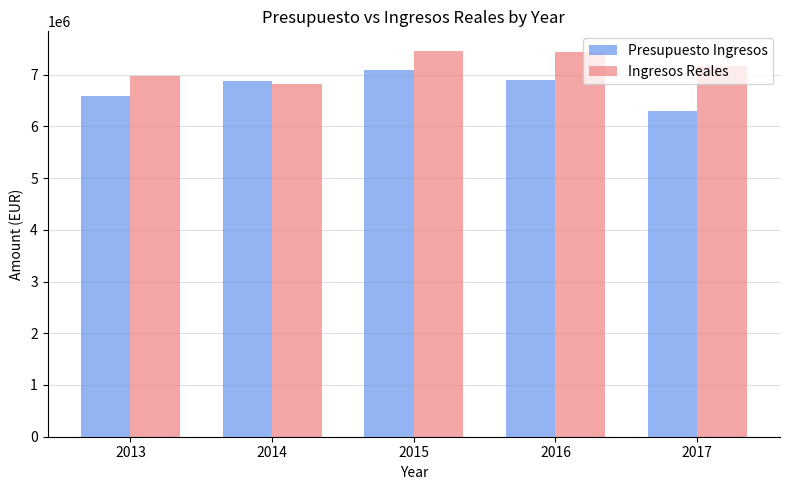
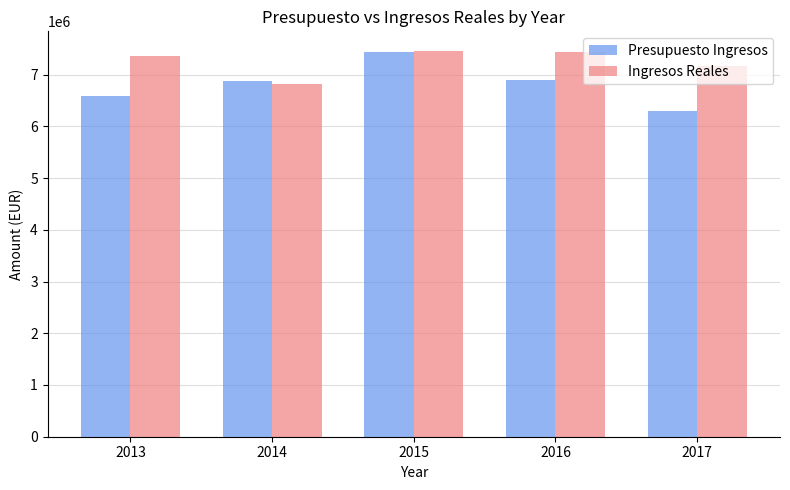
  {
    "Presupuesto Ingresos": {
      "2013": 6600000,
      "2014": 6900000,
-     "2015": 7100000,
+     "2015": 7400000,
      "2016": 6900000,
      "2017": 6300000
    },
    "Ingresos Reales": {
-     "2013": 7000000,
+     "2013": 7400000,
      "2014": 6800000,
      "2015": 7500000,
      "2016": 7400000
    }
  }
